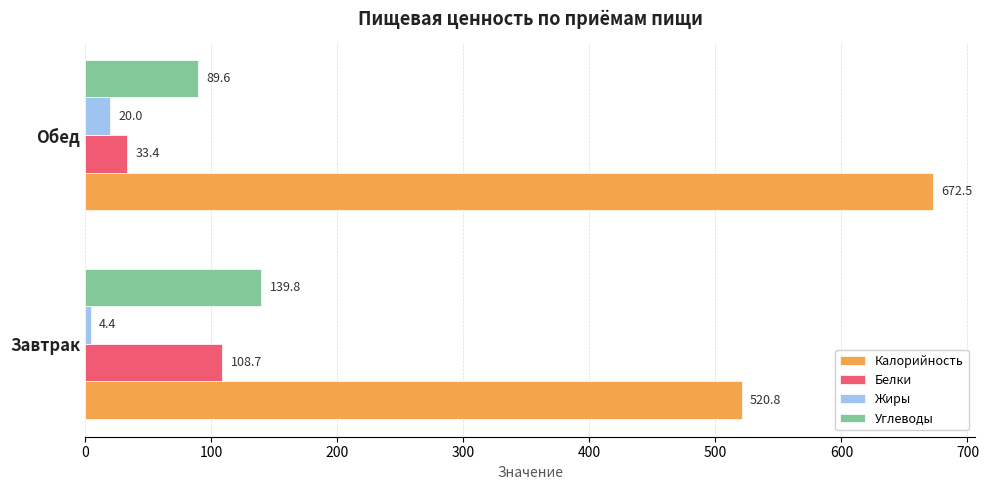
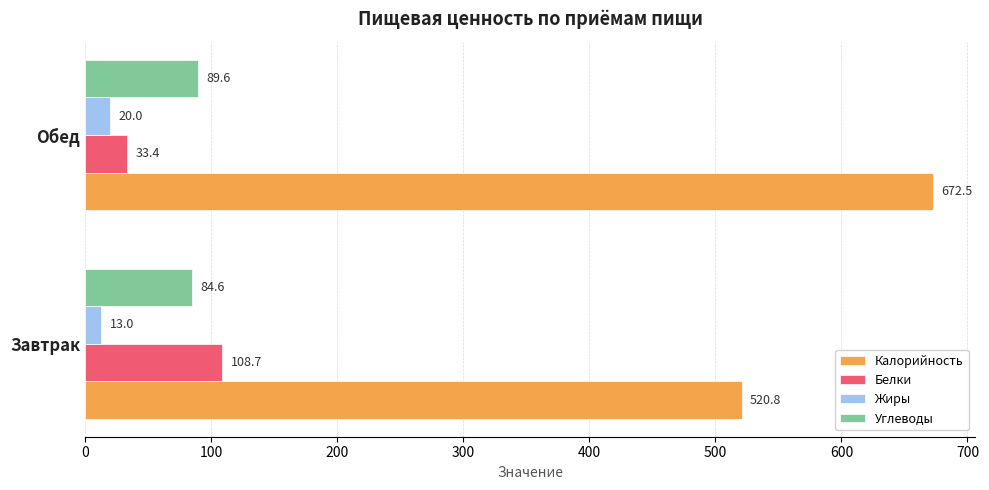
  {
    "Калорийность": {
      "Обед": 672.5,
      "Завтрак": 520.8
    },
    "Белки": {
      "Обед": 33.4,
      "Завтрак": 108.7
    },
    "Жиры": {
      "Обед": 20.0,
-     "Завтрак": 4.4
+     "Завтрак": 13.0
    },
    "Углеводы": {
      "Обед": 89.6,
-     "Завтрак": 139.8
+     "Завтрак": 84.6
    }
  }
